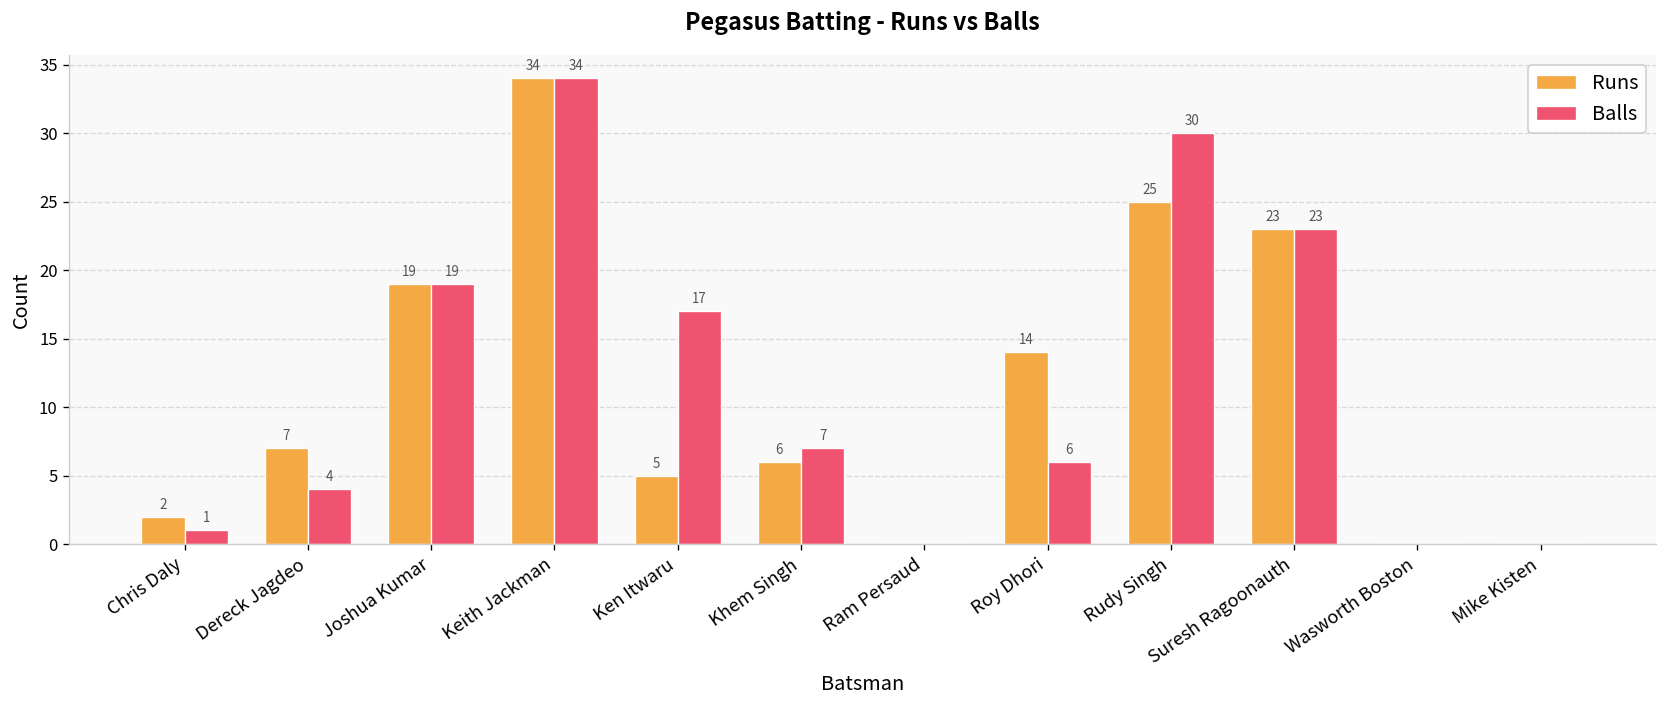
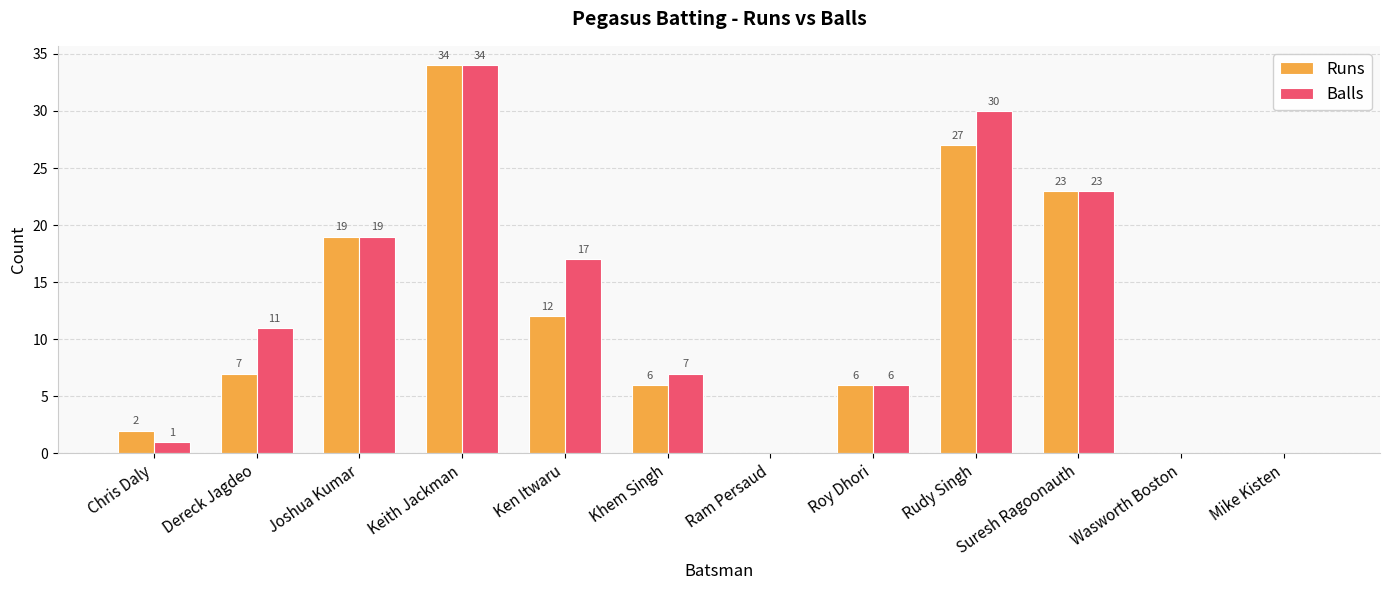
  {
    "Runs": {
      "Chris Daly": 2,
      "Dereck Jagdeo": 7,
      "Joshua Kumar": 19,
      "Keith Jackman": 34,
-     "Ken Itwaru": 5,
+     "Ken Itwaru": 12,
      "Khem Singh": 6,
-     "Roy Dhori": 14,
-     "Rudy Singh": 25,
+     "Roy Dhori": 6,
+     "Rudy Singh": 27,
      "Suresh Ragoonauth": 23
    },
    "Balls": {
      "Chris Daly": 1,
-     "Dereck Jagdeo": 4,
+     "Dereck Jagdeo": 11,
      "Joshua Kumar": 19,
      "Keith Jackman": 34,
      "Ken Itwaru": 17,
      "Khem Singh": 7,
      "Roy Dhori": 6,
      "Rudy Singh": 30,
      "Suresh Ragoonauth": 23
    }
  }
